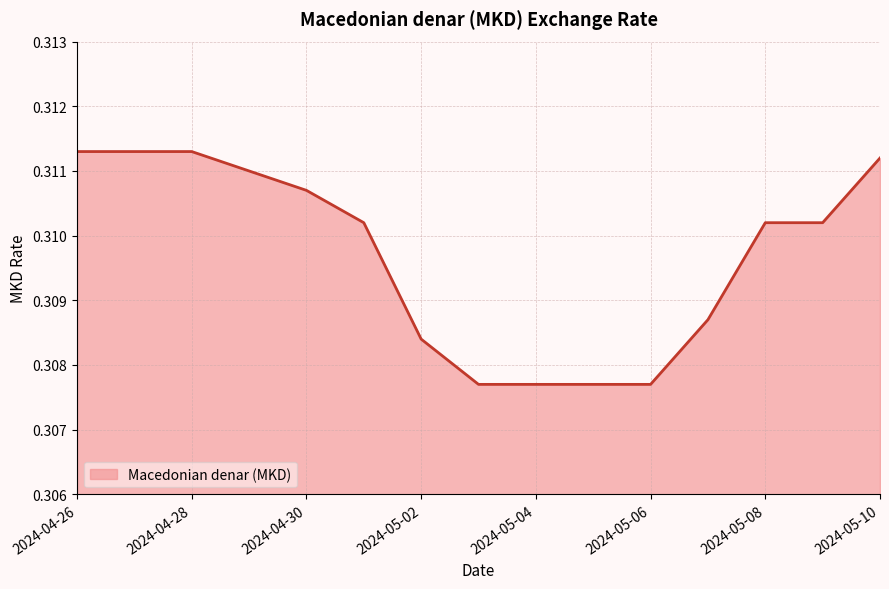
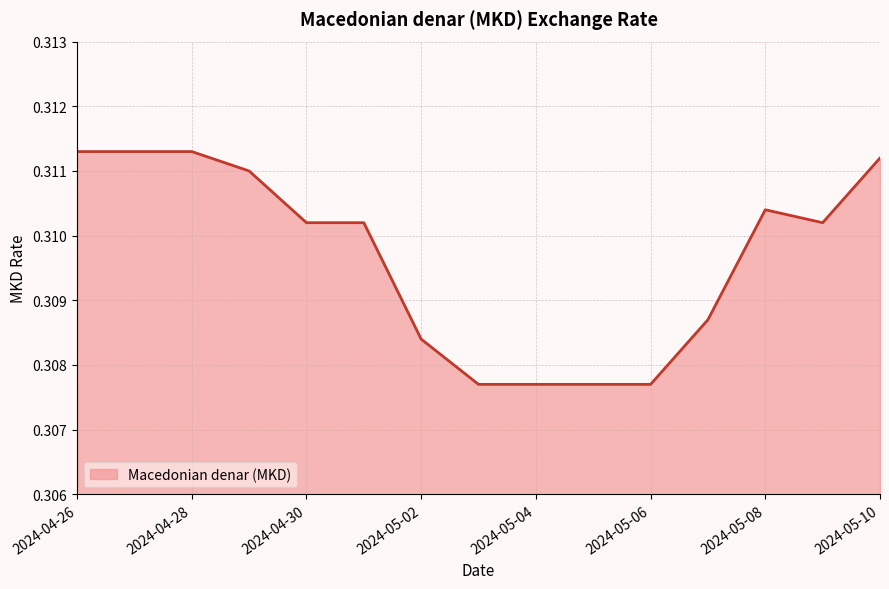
  {
    "2024-04-26": 0.3113,
    "2024-04-28": 0.3113,
-   "2024-04-30": 0.3107,
+   "2024-04-30": 0.3102,
    "2024-05-02": 0.3084,
    "2024-05-04": 0.3077,
    "2024-05-06": 0.3077,
-   "2024-05-08": 0.3102,
+   "2024-05-08": 0.3104,
    "2024-05-10": 0.3112
  }
